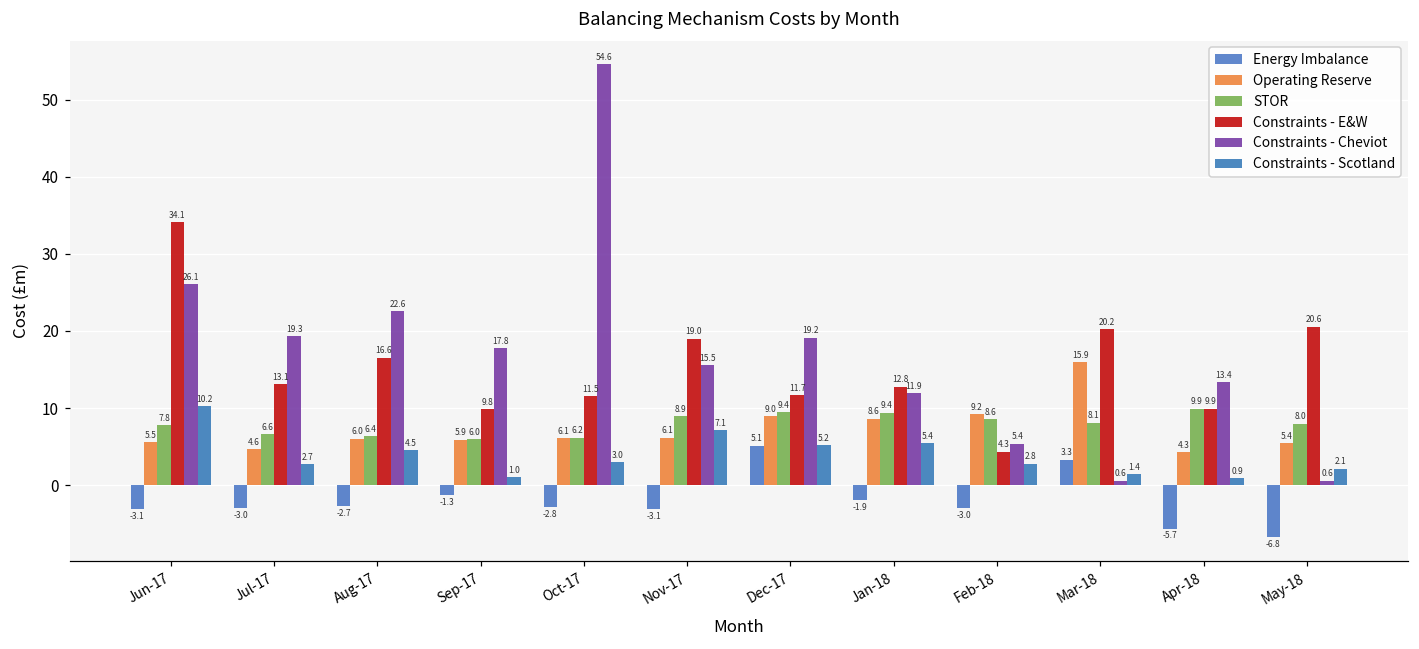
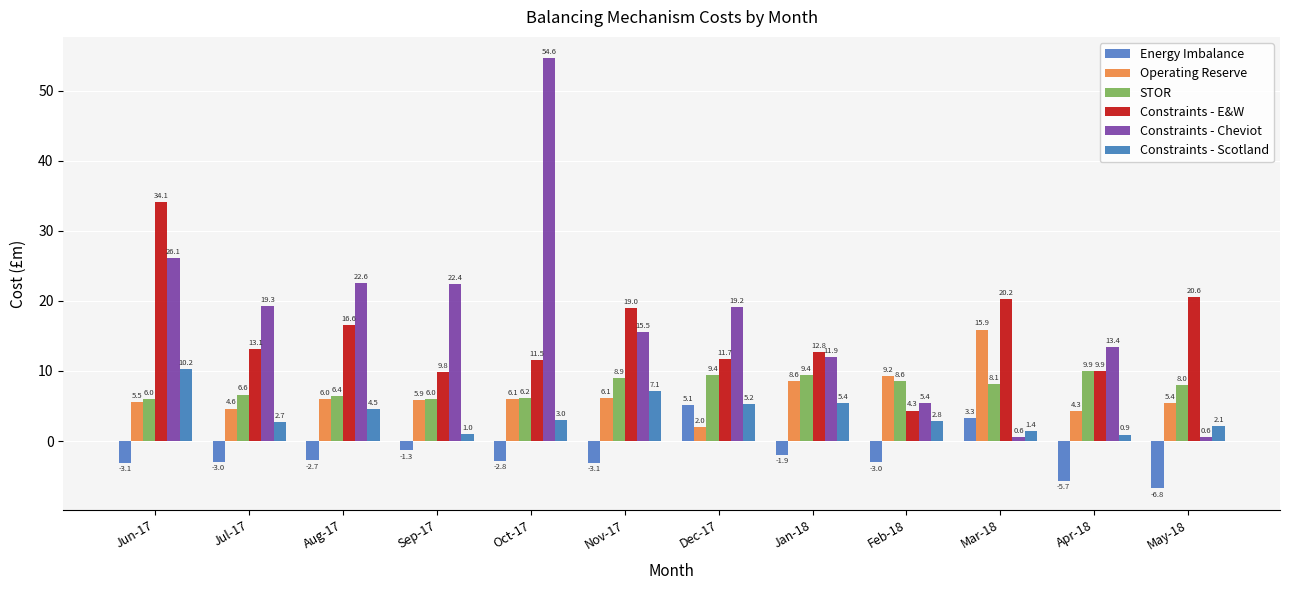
  {
    "Operating Reserve": {
      "Jun-17": 5.5,
      "Jul-17": 4.6,
      "Aug-17": 6.0,
      "Sep-17": 5.9,
      "Oct-17": 6.1,
      "Nov-17": 6.1,
-     "Dec-17": 9.0,
+     "Dec-17": 2.0,
      "Jan-18": 8.6,
      "Feb-18": 9.2,
      "Mar-18": 15.9,
      "Apr-18": 4.3,
      "May-18": 5.4
    },
    "STOR": {
-     "Jun-17": 7.8,
+     "Jun-17": 6.0,
      "Jul-17": 6.6,
      "Aug-17": 6.4,
      "Sep-17": 6.0,
      "Oct-17": 6.2,
      "Nov-17": 8.9,
      "Dec-17": 9.4,
      "Jan-18": 9.4,
      "Feb-18": 8.6,
      "Mar-18": 8.1,
      "Apr-18": 9.9,
      "May-18": 8.0
    },
    "Constraints - E&W": {
      "Jun-17": 34.1,
      "Jul-17": 13.1,
      "Aug-17": 16.6,
      "Sep-17": 9.8,
      "Oct-17": 11.5,
      "Nov-17": 19.0,
      "Dec-17": 11.7,
      "Jan-18": 12.8,
      "Feb-18": 4.3,
      "Mar-18": 20.2,
      "Apr-18": 9.9,
      "May-18": 20.6
    },
    "Constraints - Cheviot": {
      "Jun-17": 26.1,
      "Jul-17": 19.3,
      "Aug-17": 22.6,
-     "Sep-17": 17.8,
+     "Sep-17": 22.4,
      "Oct-17": 54.6,
      "Nov-17": 15.5,
      "Dec-17": 19.2,
      "Jan-18": 11.9,
      "Feb-18": 5.4,
      "Mar-18": 0.6,
      "Apr-18": 13.4,
      "May-18": 0.6
    }
  }
